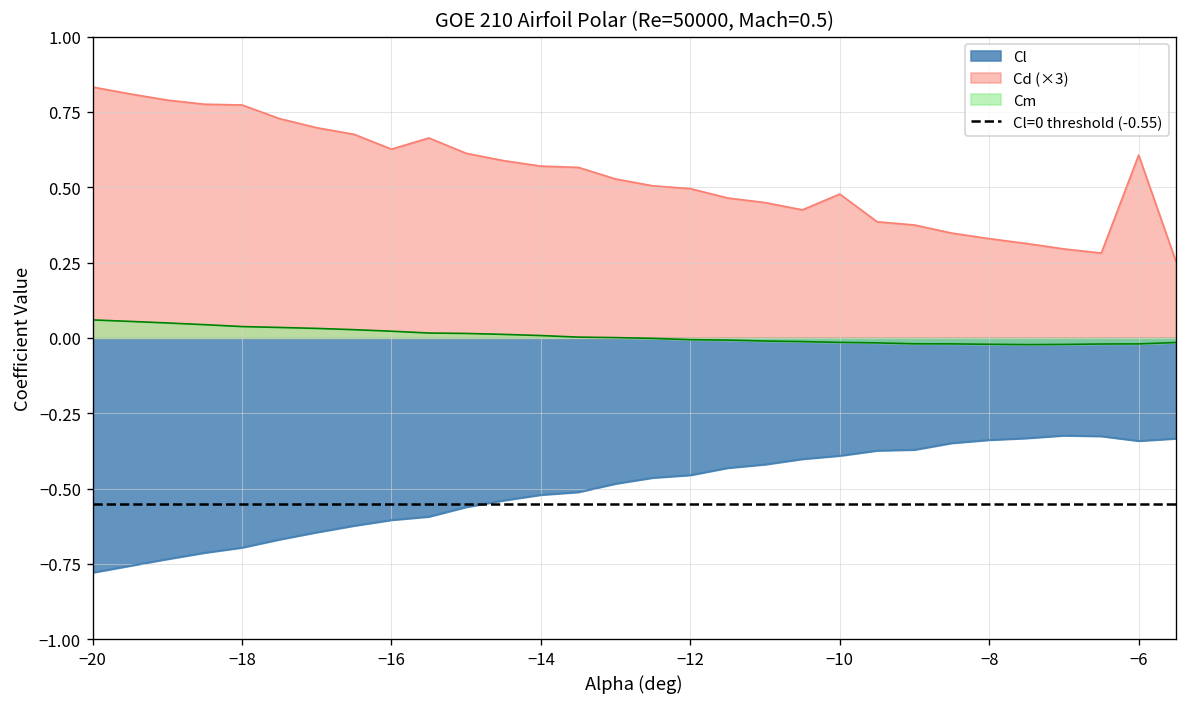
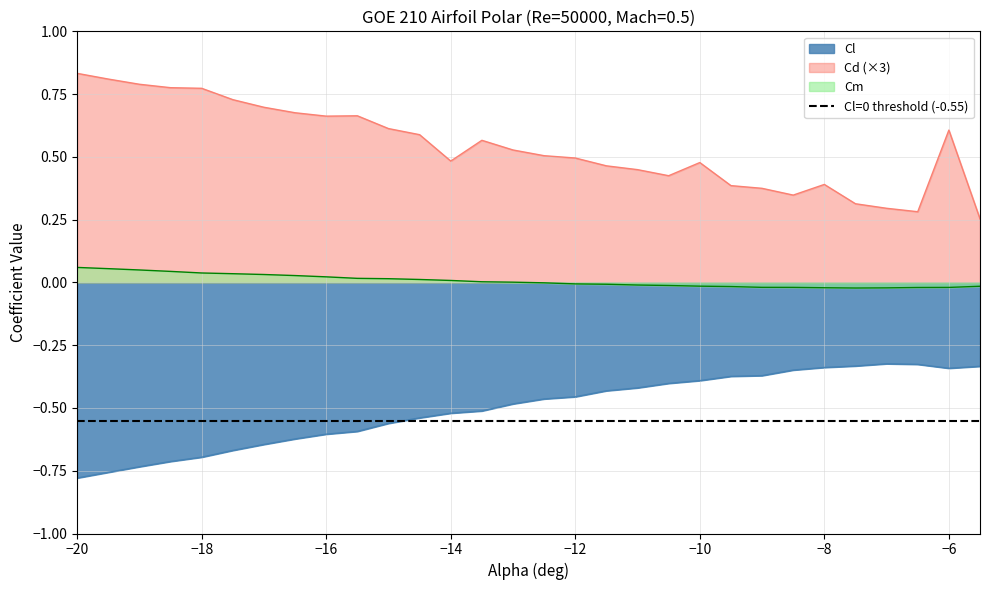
  {
    "Cd (×3)": {
      "−20": 0.83,
      "−18": 0.77,
-     "−16": 0.63,
-     "−14": 0.57,
+     "−16": 0.66,
+     "−14": 0.48,
      "−12": 0.50,
      "−10": 0.48,
-     "−8": 0.33,
+     "−8": 0.39,
      "−6": 0.61
    }
  }
